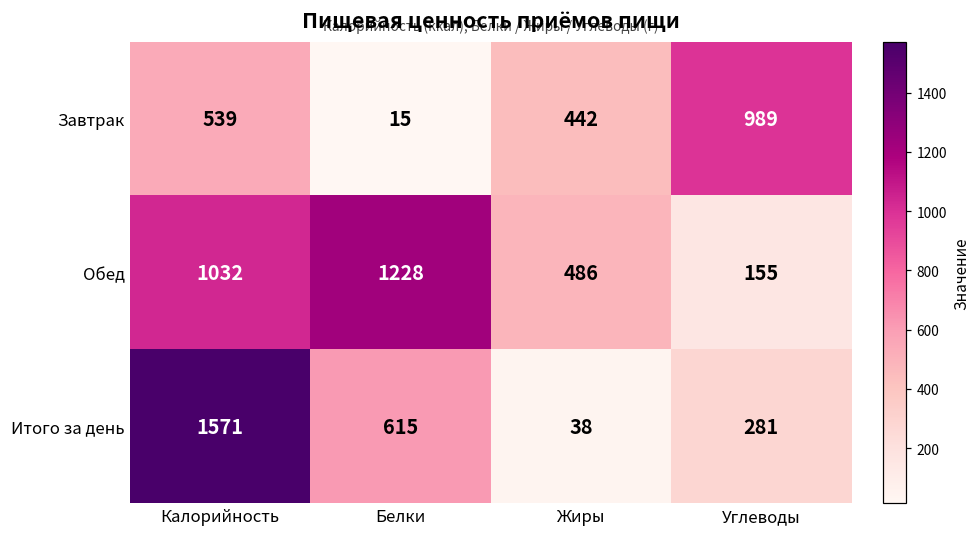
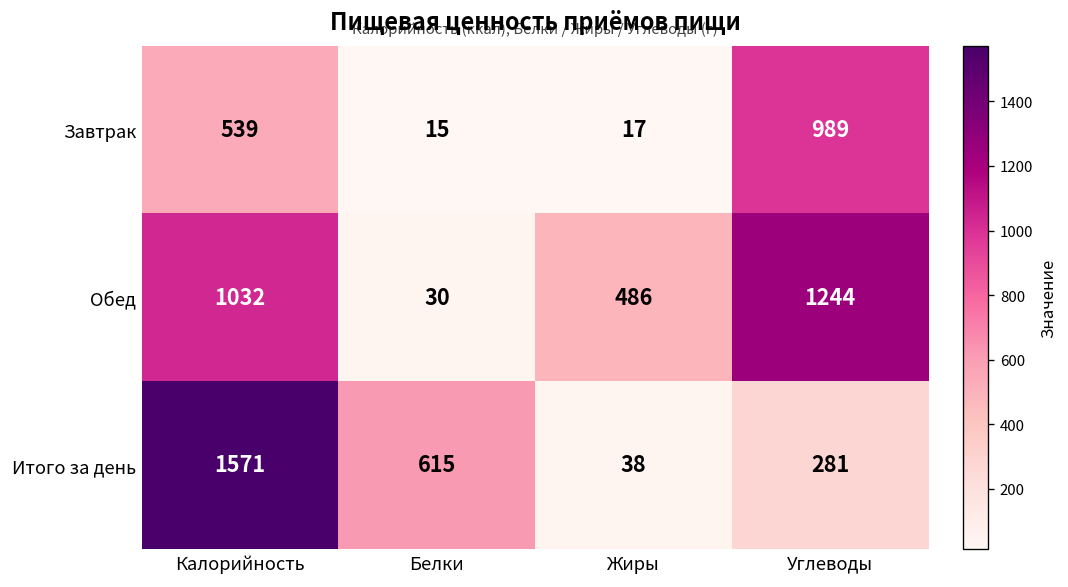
  {
    "Завтрак": {
      "Калорийность": 539,
      "Белки": 15,
-     "Жиры": 442,
+     "Жиры": 17,
      "Углеводы": 989
    },
    "Обед": {
      "Калорийность": 1032,
-     "Белки": 1228,
+     "Белки": 30,
      "Жиры": 486,
-     "Углеводы": 155
+     "Углеводы": 1244
    },
    "Итого за день": {
      "Калорийность": 1571,
      "Белки": 615,
      "Жиры": 38,
      "Углеводы": 281
    }
  }
